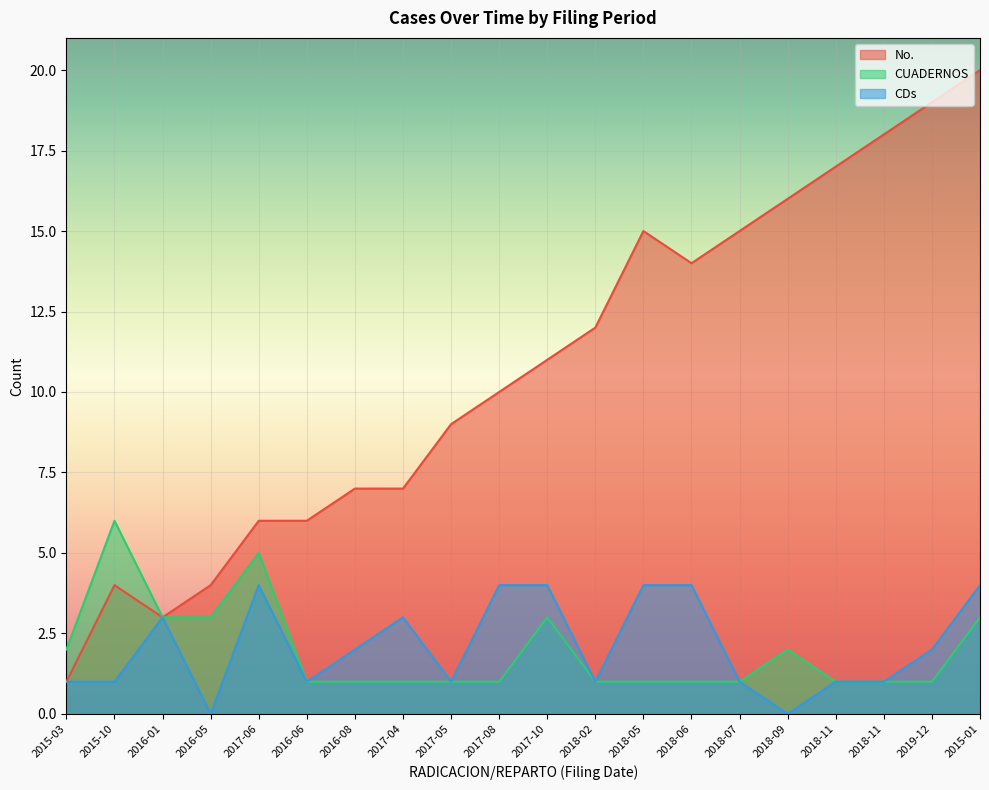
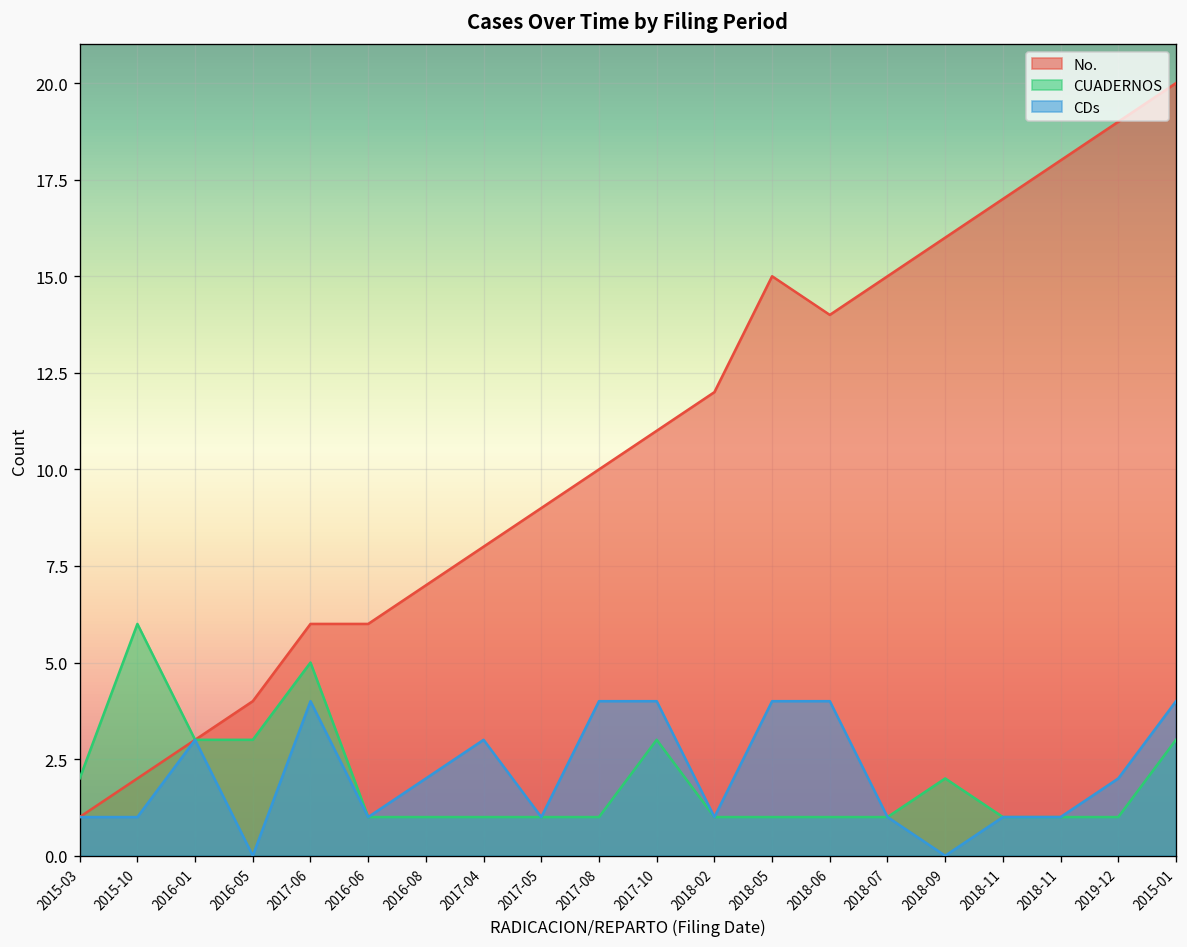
  {
    "No.": {
-     "2015-10": 4,
+     "2015-10": 2,
      "2016-05": 4,
      "2017-06": 6,
      "2016-06": 6,
      "2016-08": 7,
-     "2017-04": 7,
+     "2017-04": 8,
      "2017-05": 9,
      "2017-08": 10,
      "2017-10": 11,
      "2018-02": 12,
      "2018-05": 15,
      "2018-06": 14,
      "2018-07": 15,
      "2018-09": 16,
      "2015-01": 20
    },
    "CUADERNOS": {
      "2015-03": 2,
      "2015-10": 6,
      "2016-05": 3,
      "2017-06": 5,
      "2016-08": 1,
      "2017-04": 1,
      "2017-08": 1,
      "2017-10": 3,
      "2018-05": 1,
      "2018-06": 1,
      "2018-09": 2,
      "2019-12": 1,
      "2015-01": 3
    },
    "CDs": {
      "2015-10": 1,
      "2016-05": 0,
      "2017-06": 4,
      "2016-08": 2,
      "2017-04": 3,
      "2017-08": 4,
      "2017-10": 4,
      "2018-05": 4,
      "2018-06": 4,
      "2018-09": 0,
      "2019-12": 2,
      "2015-01": 4
    }
  }
